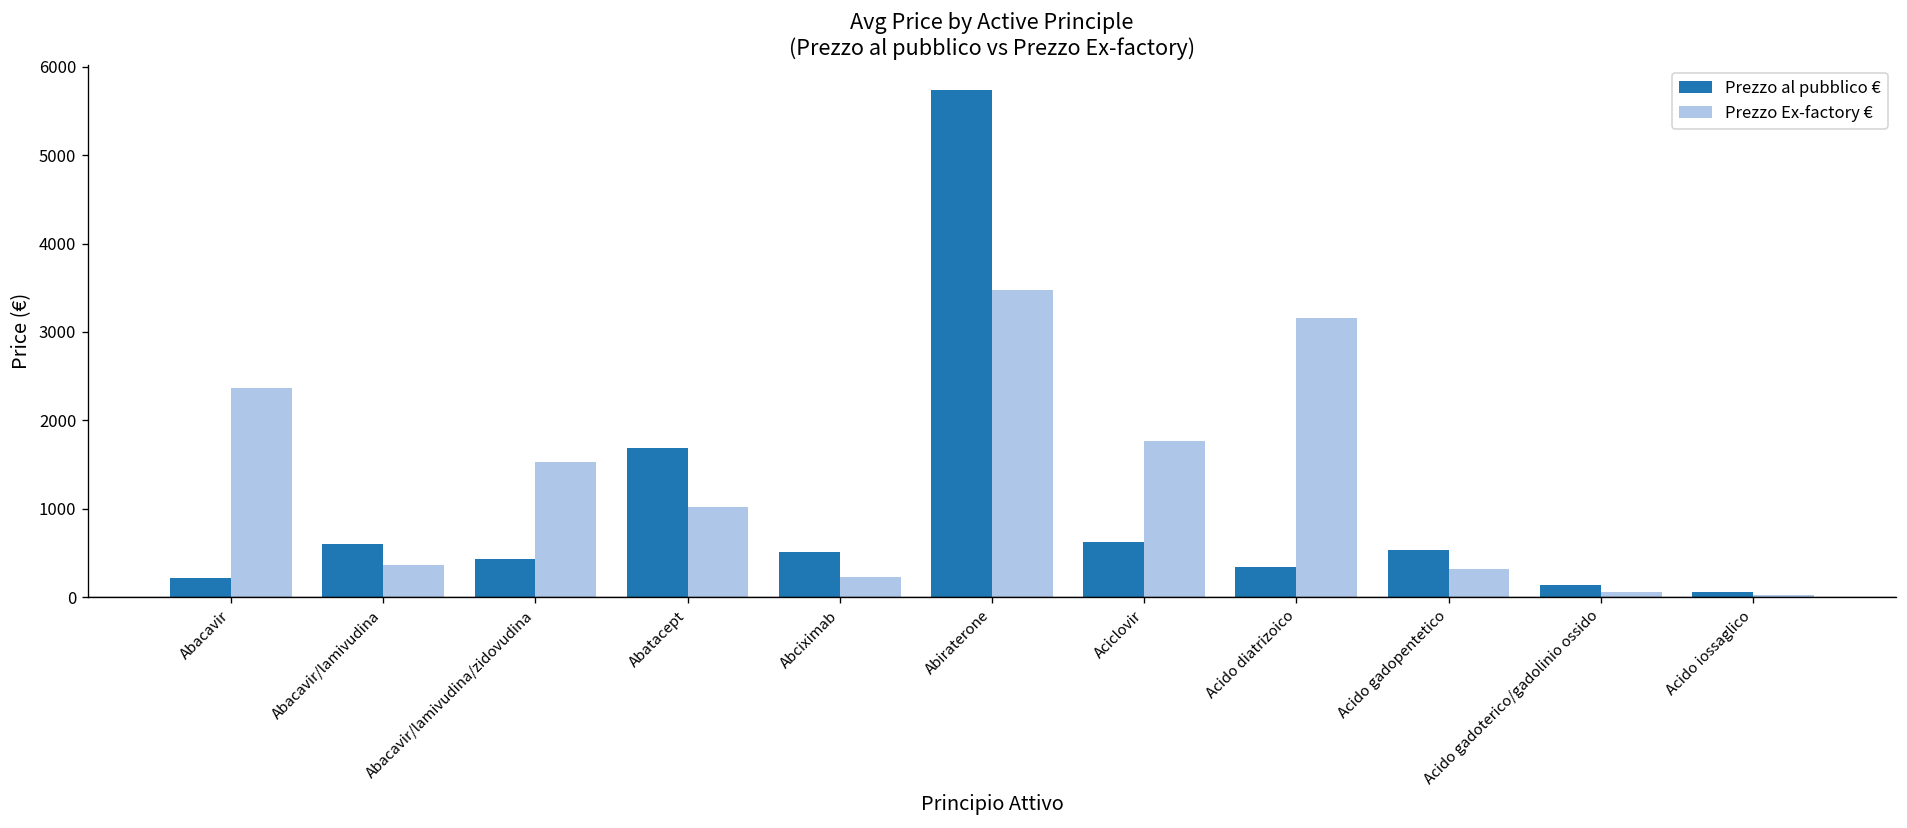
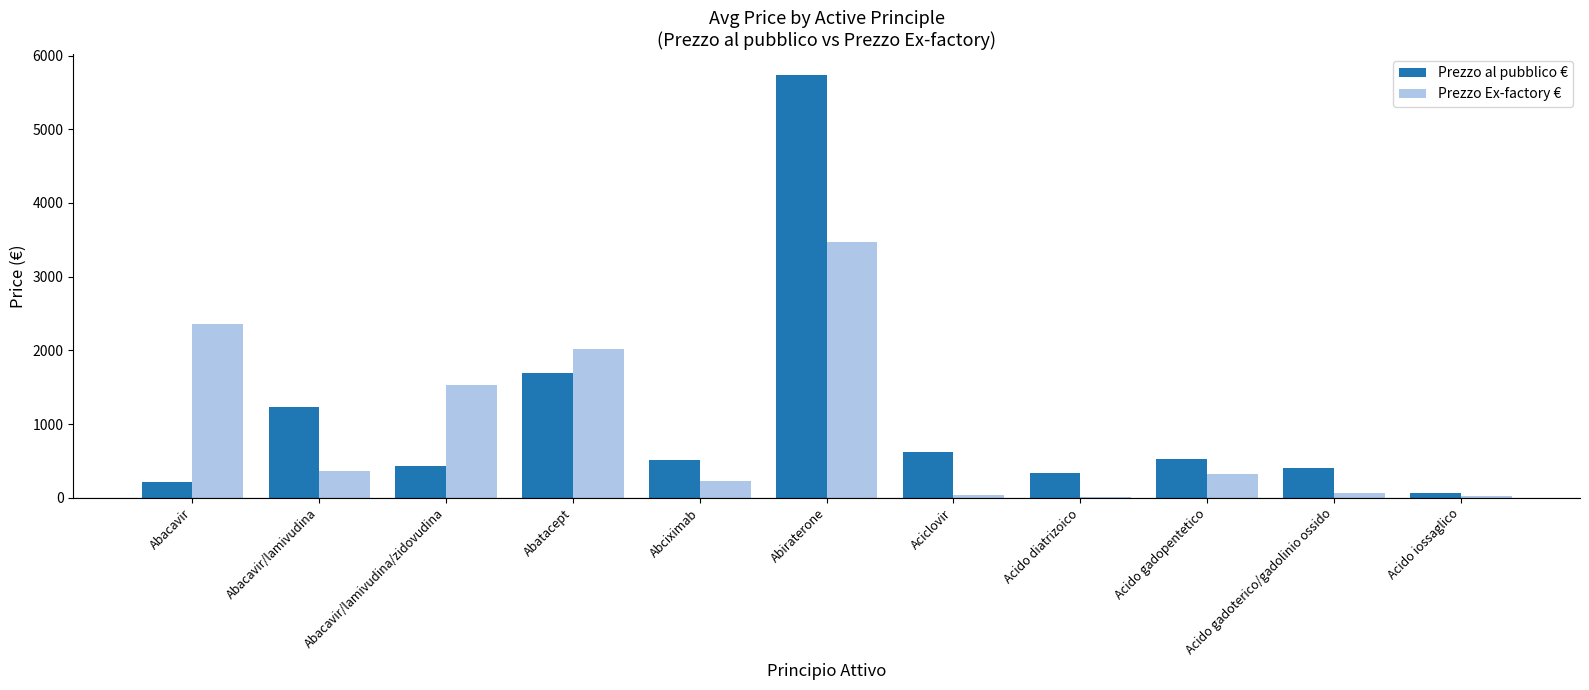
  {
    "Prezzo al pubblico €": {
      "Abacavir": 200,
-     "Abacavir/lamivudina": 600,
+     "Abacavir/lamivudina": 1200,
      "Abacavir/lamivudina/zidovudina": 400,
      "Abatacept": 1700,
      "Abciximab": 500,
      "Abiraterone": 5700,
      "Aciclovir": 600,
      "Acido diatrizoico": 300,
      "Acido gadopentetico": 500,
-     "Acido gadoterico/gadolinio ossido": 100,
+     "Acido gadoterico/gadolinio ossido": 400,
      "Acido iossaglico": 100
    },
    "Prezzo Ex-factory €": {
      "Abacavir": 2400,
      "Abacavir/lamivudina": 400,
      "Abacavir/lamivudina/zidovudina": 1500,
-     "Abatacept": 1000,
+     "Abatacept": 2000,
      "Abciximab": 200,
      "Abiraterone": 3500,
-     "Aciclovir": 1800,
-     "Acido diatrizoico": 3200,
+     "Aciclovir": 0,
+     "Acido diatrizoico": 0,
      "Acido gadopentetico": 300,
      "Acido gadoterico/gadolinio ossido": 100
    }
  }
